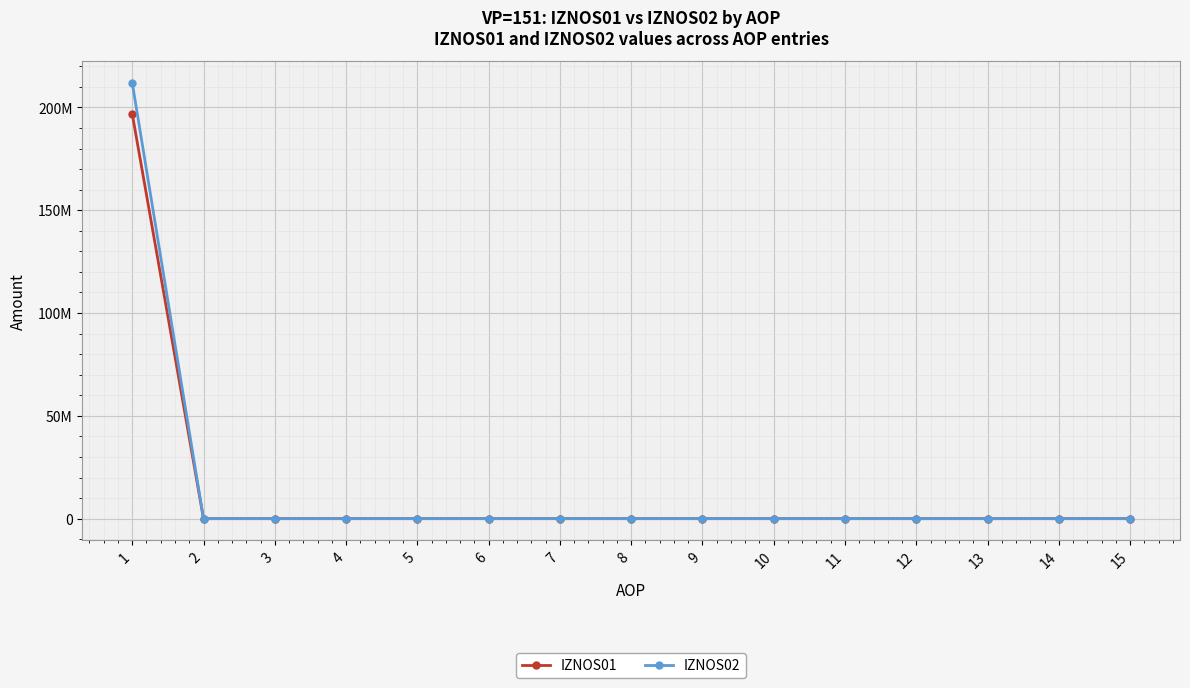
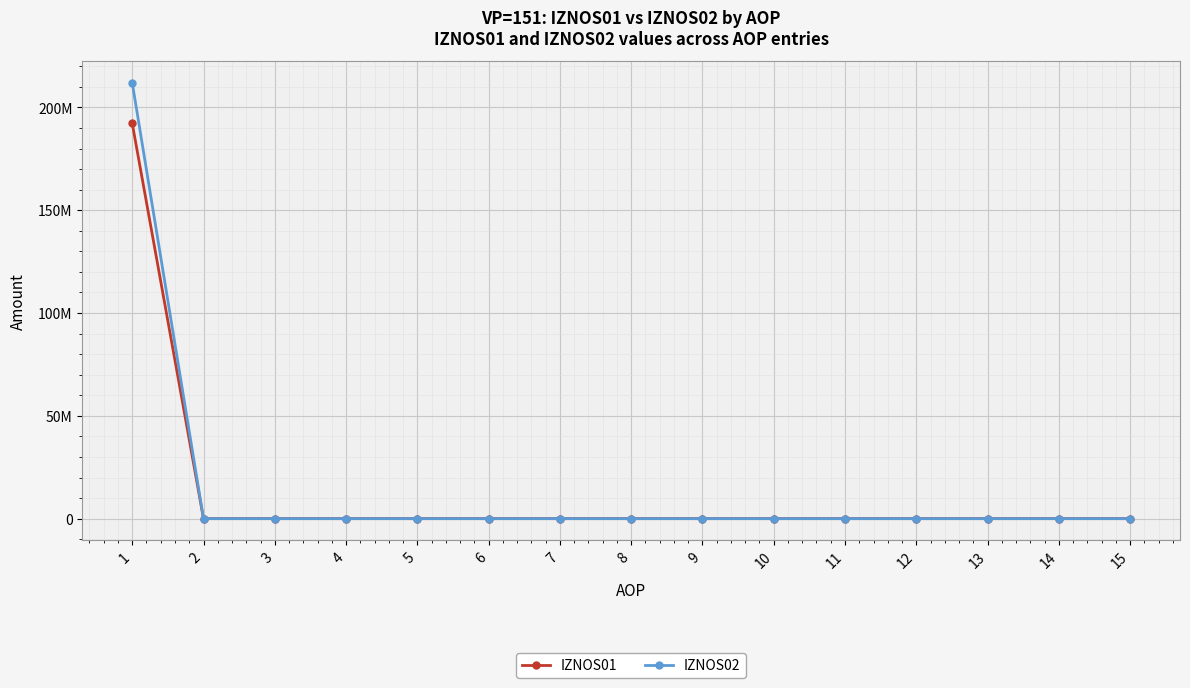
  {
    "IZNOS01": {
-     "1": 197000000
+     "1": 192000000
    },
    "IZNOS02": {
      "1": 212000000
    }
  }
